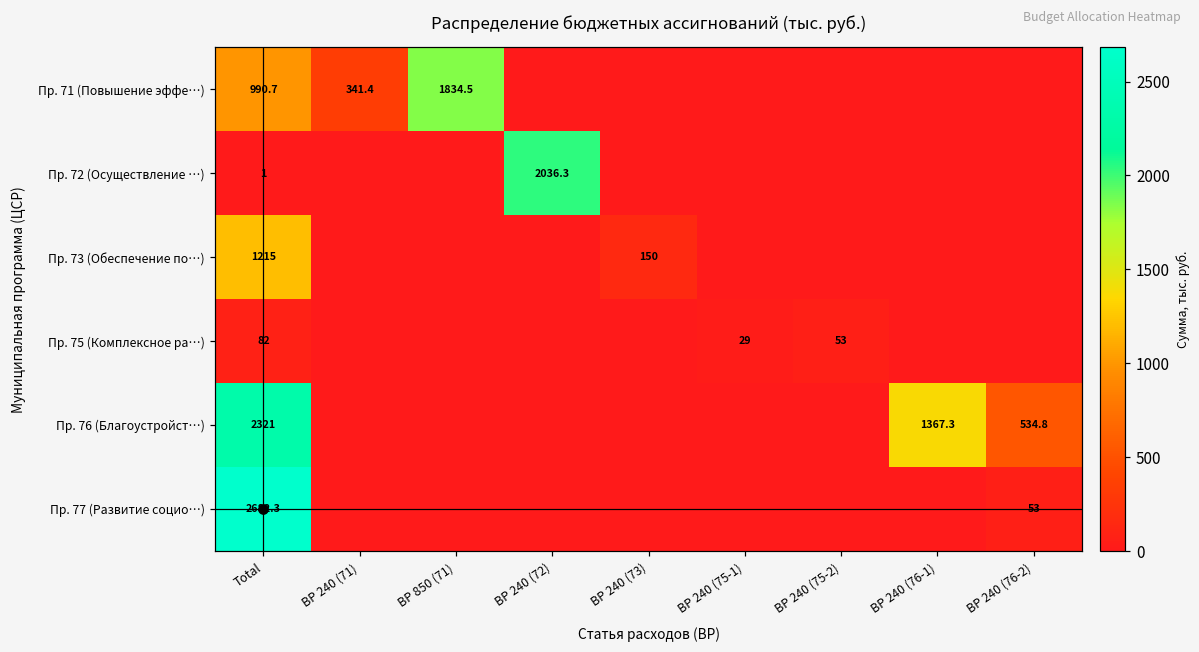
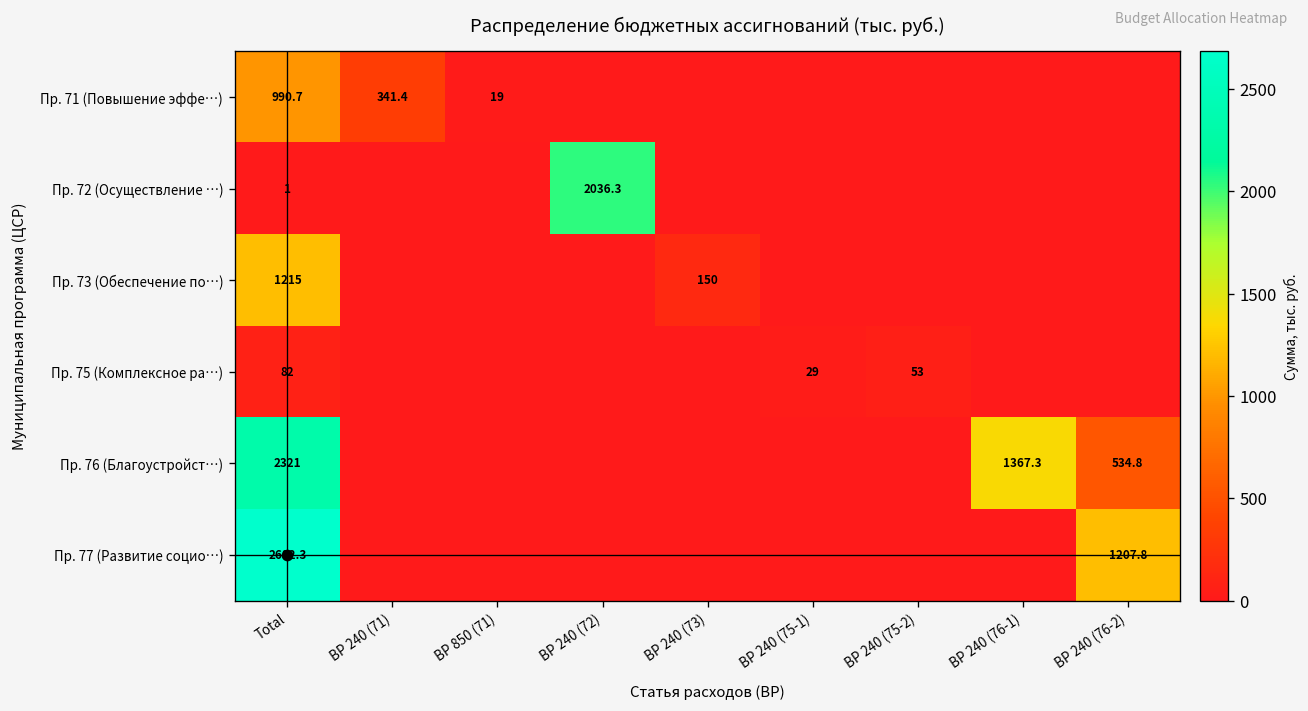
  {
    "Пр. 71 (Повышение эффе…)": {
      "Total": 990.7,
      "ВР 240 (71)": 341.4,
-     "ВР 850 (71)": 1834.5
+     "ВР 850 (71)": 19
    },
    "Пр. 72 (Осуществление …)": {
      "Total": 1,
      "ВР 240 (72)": 2036.3
    },
    "Пр. 73 (Обеспечение по…)": {
      "Total": 1215,
      "ВР 240 (73)": 150
    },
    "Пр. 75 (Комплексное ра…)": {
      "Total": 82,
      "ВР 240 (75-1)": 29,
      "ВР 240 (75-2)": 53
    },
    "Пр. 76 (Благоустройст…)": {
      "Total": 2321,
      "ВР 240 (76-1)": 1367.3,
      "ВР 240 (76-2)": 534.8
    },
    "Пр. 77 (Развитие социо…)": {
-     "ВР 240 (76-2)": 53
+     "ВР 240 (76-2)": 1207.8
    }
  }
